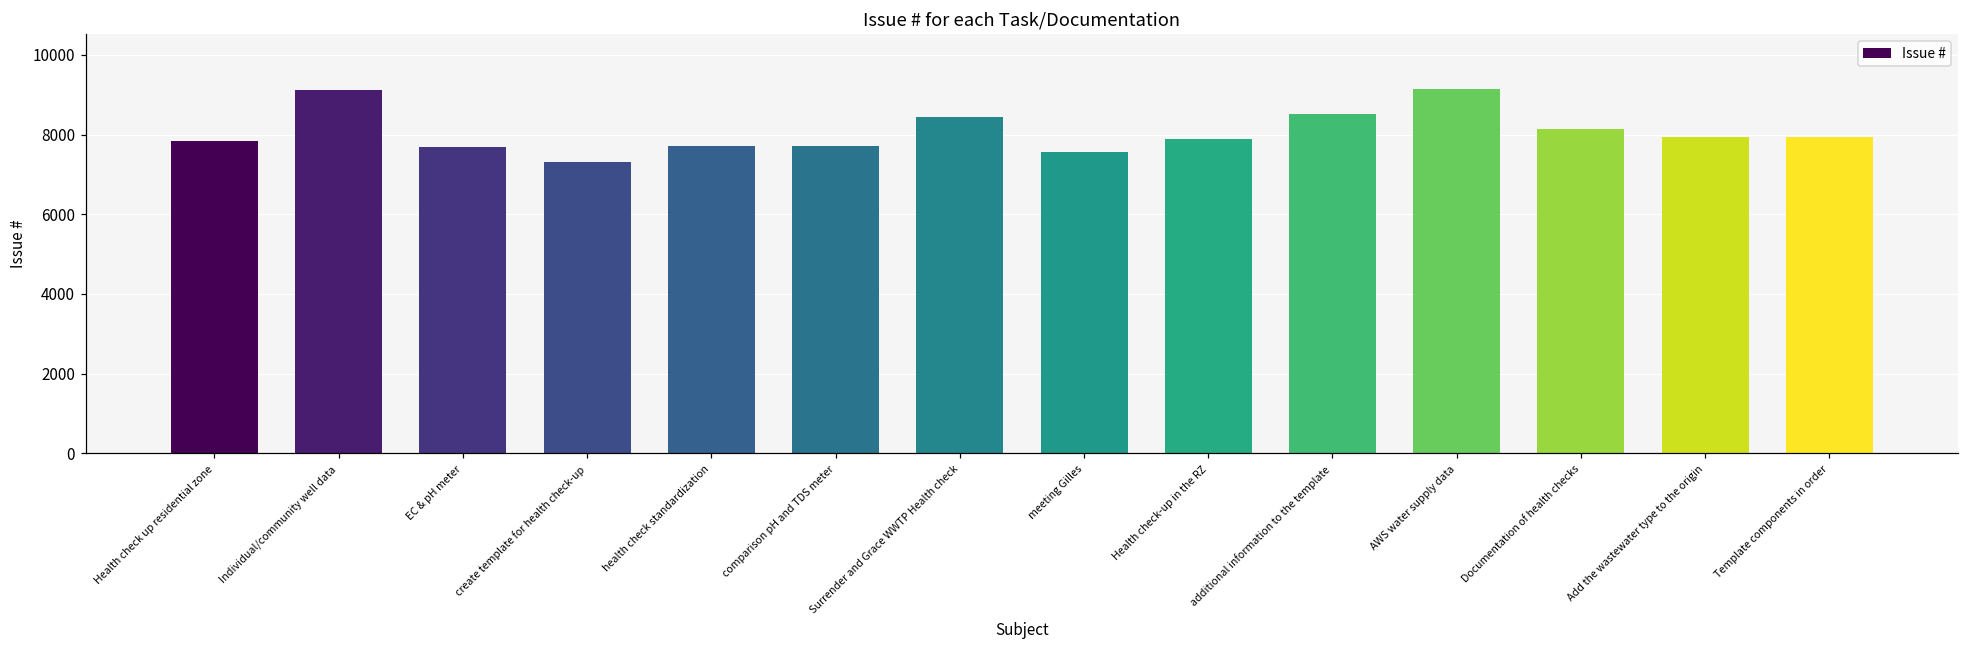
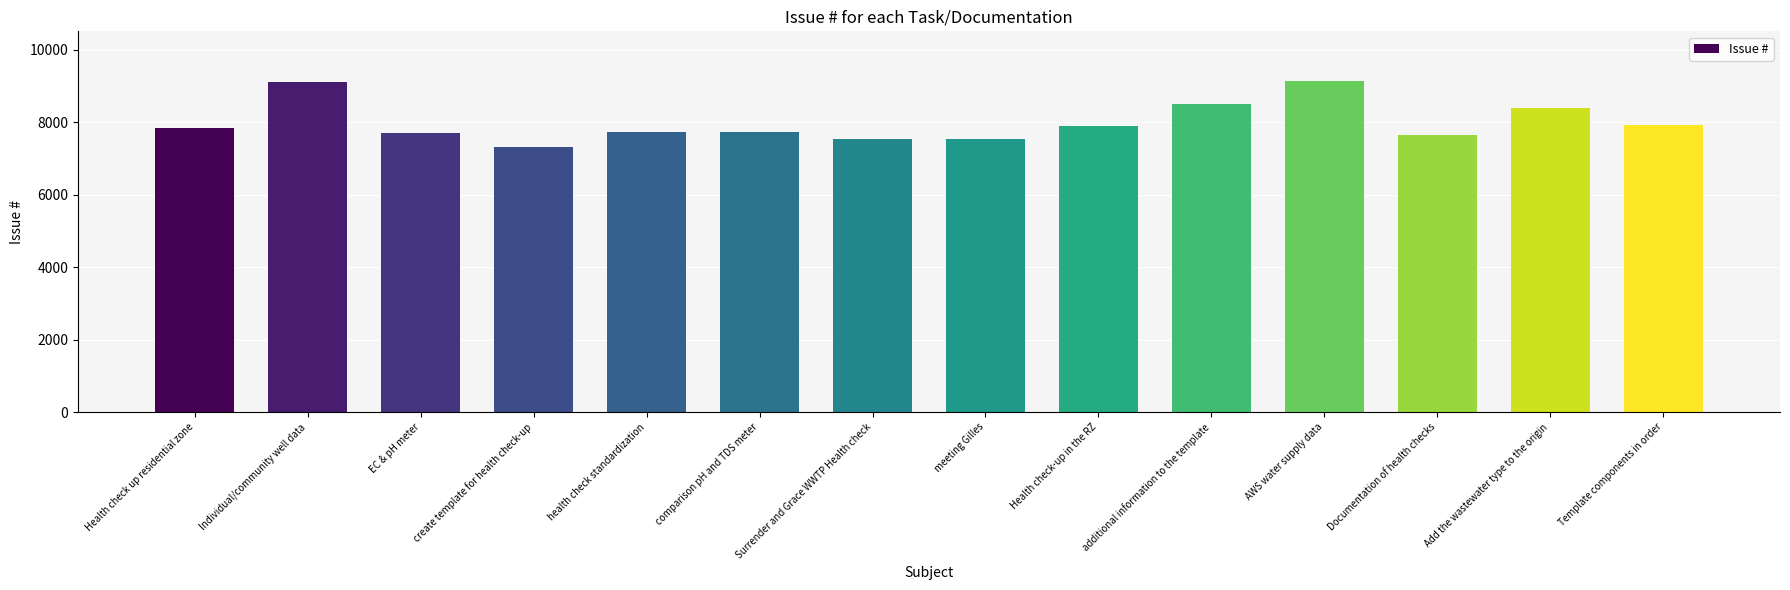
  {
    "Health check up residential zone": 7800,
    "Individual/community well data": 9100,
    "EC & pH meter": 7700,
    "create template for health check-up": 7300,
    "health check standardization": 7700,
    "comparison pH and TDS meter": 7700,
-   "Surrender and Grace WWTP Health check": 8400,
+   "Surrender and Grace WWTP Health check": 7500,
    "meeting Gilles": 7600,
    "Health check-up in the RZ": 7900,
    "additional information to the template": 8500,
    "AWS water supply data": 9100,
-   "Documentation of health checks": 8100,
-   "Add the wastewater type to the origin": 7900,
+   "Documentation of health checks": 7600,
+   "Add the wastewater type to the origin": 8400,
    "Template components in order": 7900
  }
